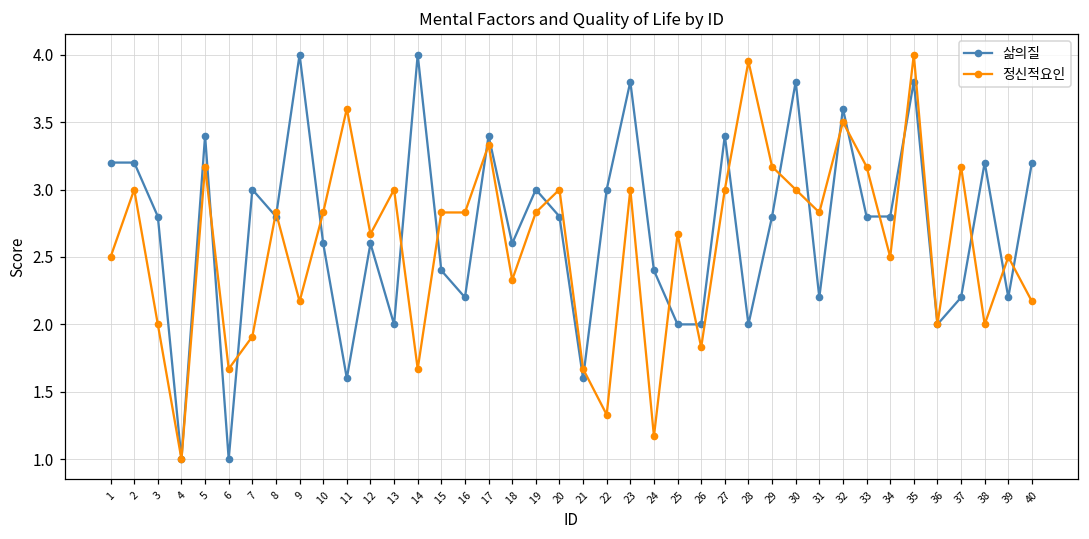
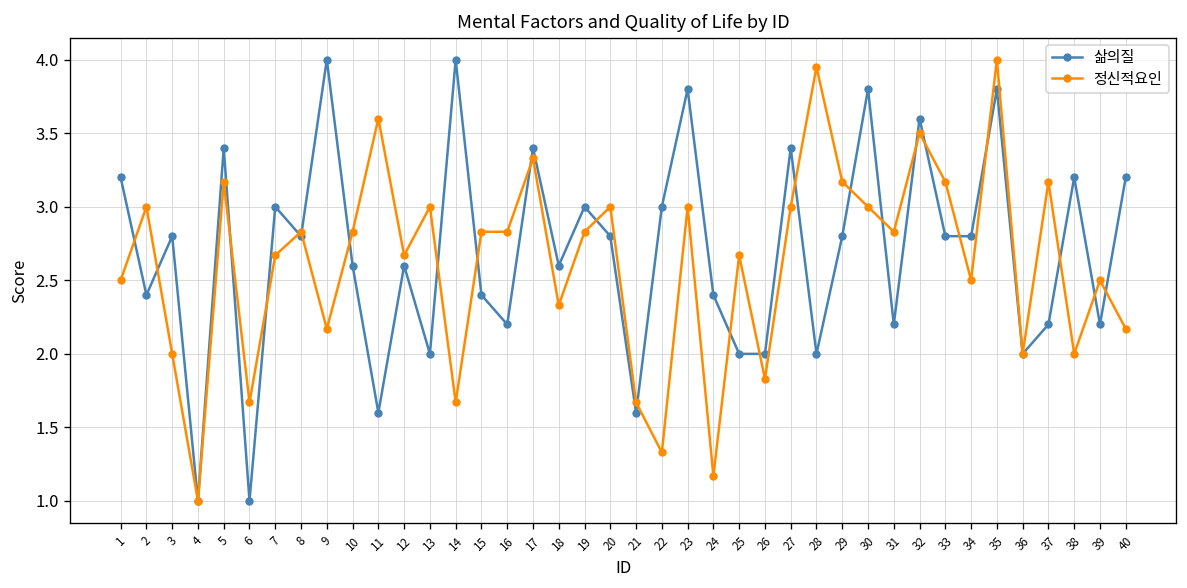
  {
    "삶의질": {
      "1": 3.2,
-     "2": 3.2,
+     "2": 2.4,
      "3": 2.8,
      "5": 3.4,
      "6": 1.0,
      "7": 3.0,
      "8": 2.8,
      "9": 4.0,
      "10": 2.6,
      "11": 1.6,
      "12": 2.6,
      "13": 2.0,
      "14": 4.0,
      "15": 2.4,
      "16": 2.2,
      "17": 3.4,
      "18": 2.6,
      "19": 3.0,
      "20": 2.8,
      "21": 1.6,
      "22": 3.0,
      "23": 3.8,
      "24": 2.4,
      "25": 2.0,
      "26": 2.0,
      "27": 3.4,
      "28": 2.0,
      "29": 2.8,
      "30": 3.8,
      "31": 2.2,
      "32": 3.6,
      "33": 2.8,
      "34": 2.8,
      "35": 3.8,
      "37": 2.2,
      "38": 3.2,
      "39": 2.2,
      "40": 3.2
    },
    "정신적요인": {
      "1": 2.50,
      "2": 3.00,
      "3": 2.00,
      "5": 3.17,
      "6": 1.67,
-     "7": 1.91,
+     "7": 2.67,
      "8": 2.83,
      "9": 2.17,
      "10": 2.83,
      "11": 3.60,
      "12": 2.67,
      "13": 3.00,
      "14": 1.67,
      "15": 2.83,
      "16": 2.83,
      "17": 3.33,
      "18": 2.33,
      "19": 2.83,
      "20": 3.00,
      "21": 1.67,
      "22": 1.33,
      "23": 3.00,
      "24": 1.17,
      "25": 2.67,
      "26": 1.83,
      "27": 3.00,
      "28": 3.95,
      "29": 3.17,
      "30": 3.00,
      "31": 2.83,
      "32": 3.50,
      "33": 3.17,
      "34": 2.50,
      "35": 4.00,
      "37": 3.17,
      "38": 2.00,
      "39": 2.50,
      "40": 2.17
    }
  }
